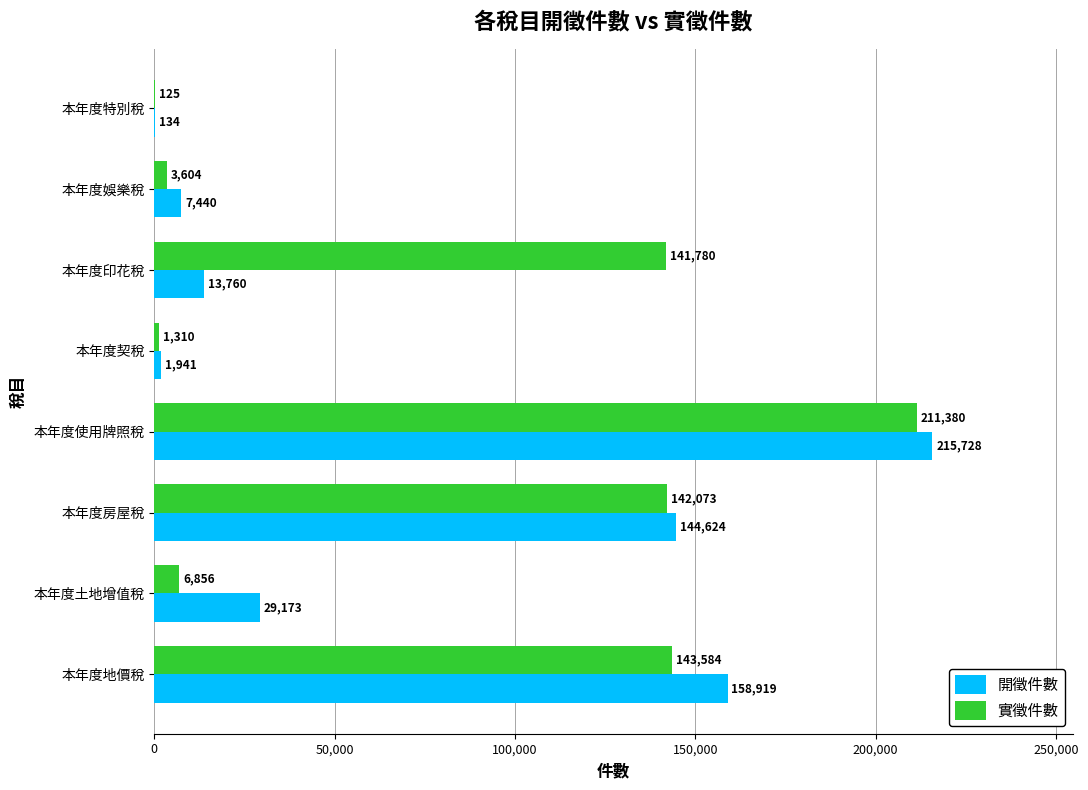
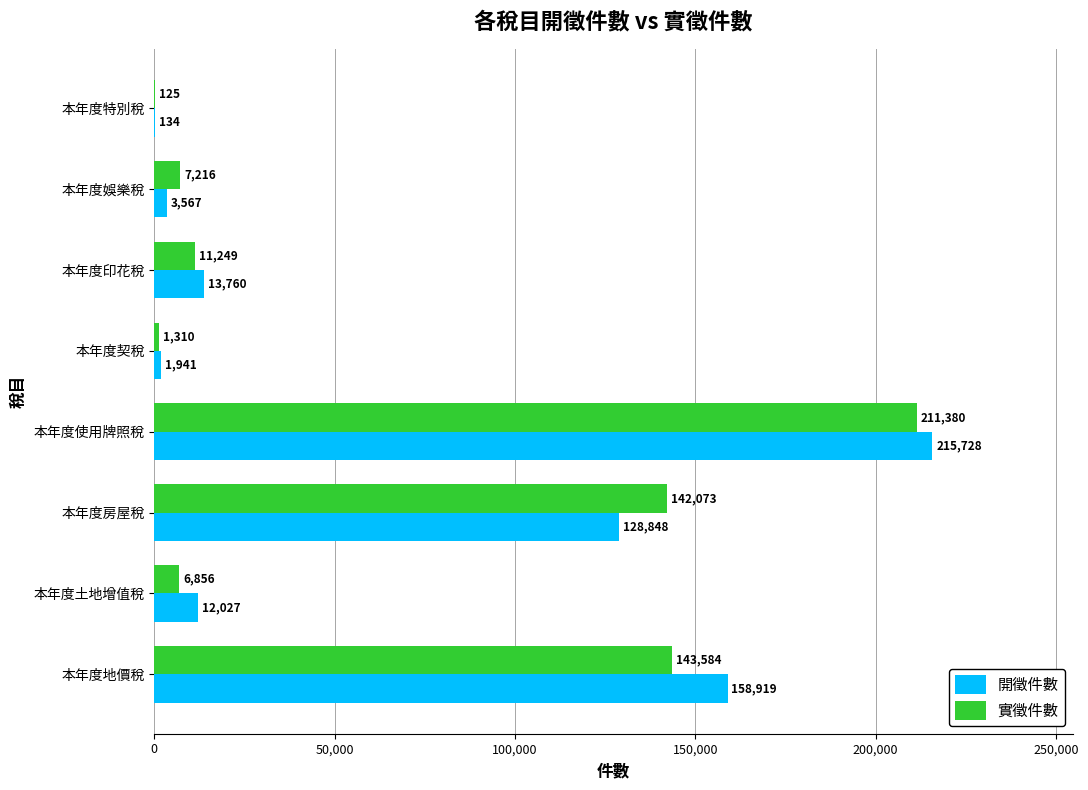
  {
    "開徵件數": {
      "本年度特別稅": "134",
-     "本年度娛樂稅": "7,440",
+     "本年度娛樂稅": "3,567",
      "本年度印花稅": "13,760",
      "本年度契稅": "1,941",
      "本年度使用牌照稅": "215,728",
-     "本年度房屋稅": "144,624",
-     "本年度土地增值稅": "29,173",
+     "本年度房屋稅": "128,848",
+     "本年度土地增值稅": "12,027",
      "本年度地價稅": "158,919"
    },
    "實徵件數": {
      "本年度特別稅": "125",
-     "本年度娛樂稅": "3,604",
-     "本年度印花稅": "141,780",
+     "本年度娛樂稅": "7,216",
+     "本年度印花稅": "11,249",
      "本年度契稅": "1,310",
      "本年度使用牌照稅": "211,380",
      "本年度房屋稅": "142,073",
      "本年度土地增值稅": "6,856",
      "本年度地價稅": "143,584"
    }
  }
